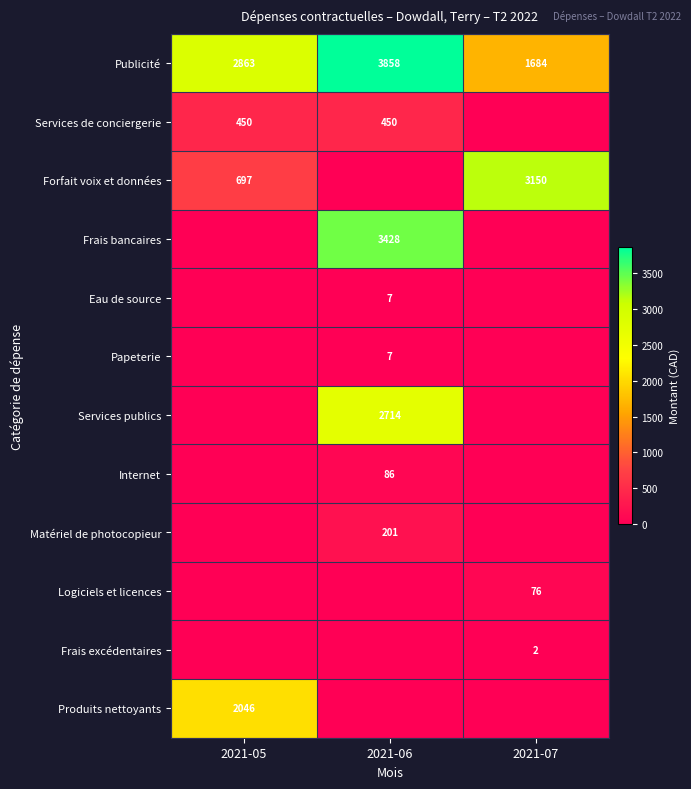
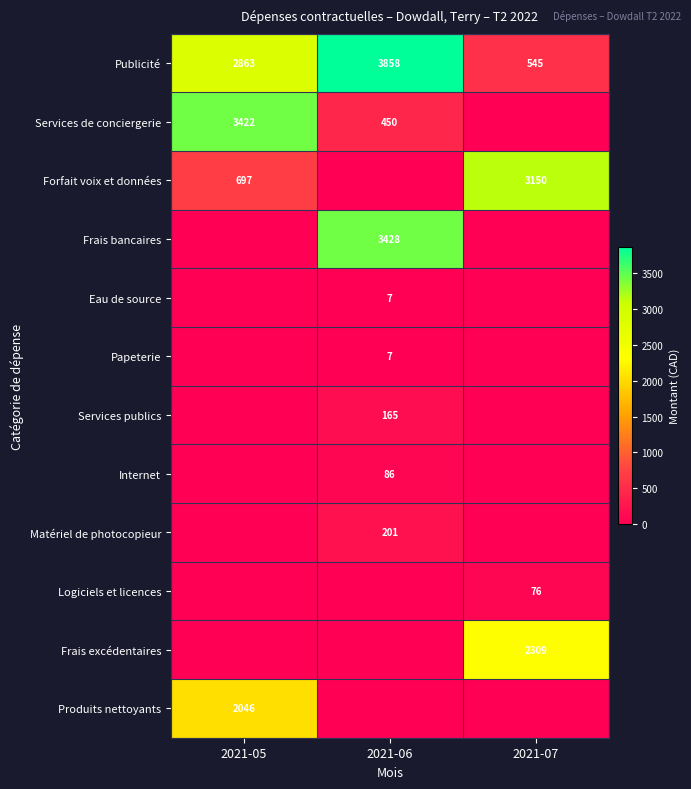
  {
    "Publicité": {
      "2021-05": 2863,
      "2021-06": 3858,
-     "2021-07": 1684
+     "2021-07": 545
    },
    "Services de conciergerie": {
-     "2021-05": 450,
+     "2021-05": 3422,
      "2021-06": 450
    },
    "Forfait voix et données": {
      "2021-05": 697,
      "2021-07": 3150
    },
    "Frais bancaires": {
      "2021-06": 3428
    },
    "Eau de source": {
      "2021-06": 7
    },
    "Papeterie": {
      "2021-06": 7
    },
    "Services publics": {
-     "2021-06": 2714
+     "2021-06": 165
    },
    "Internet": {
      "2021-06": 86
    },
    "Matériel de photocopieur": {
      "2021-06": 201
    },
    "Logiciels et licences": {
      "2021-07": 76
    },
    "Frais excédentaires": {
-     "2021-07": 2
+     "2021-07": 2309
    },
    "Produits nettoyants": {
      "2021-05": 2046
    }
  }
